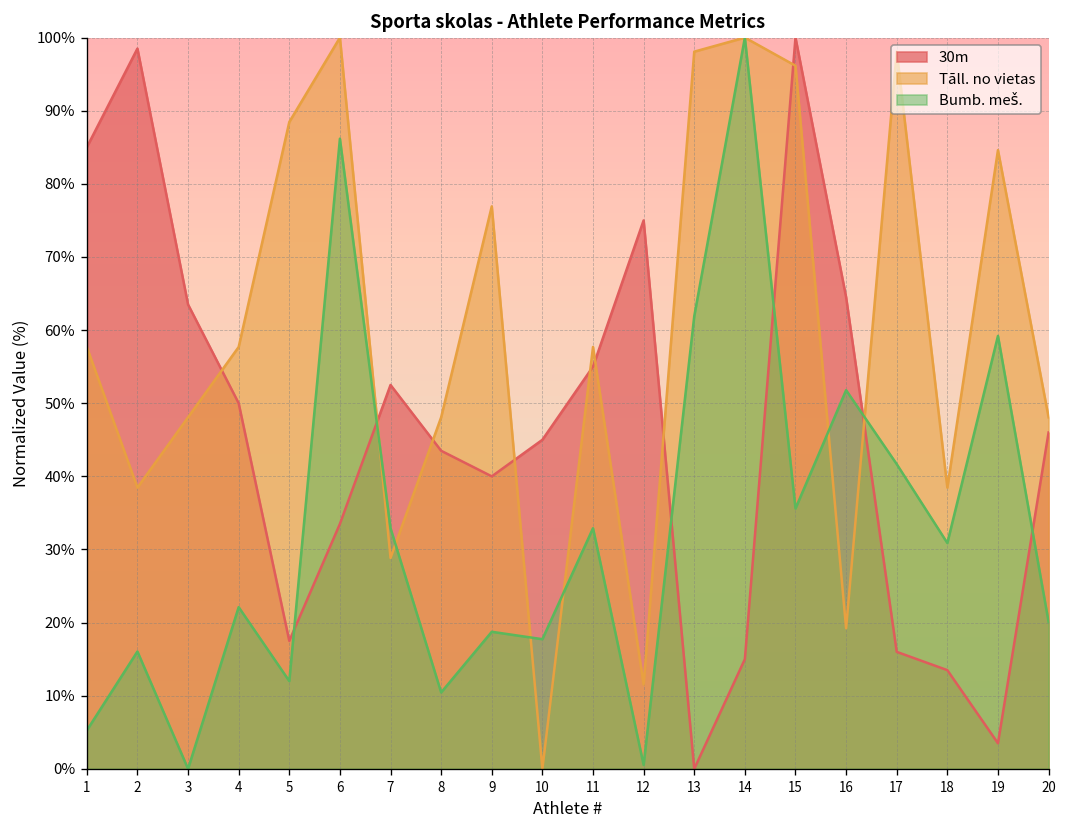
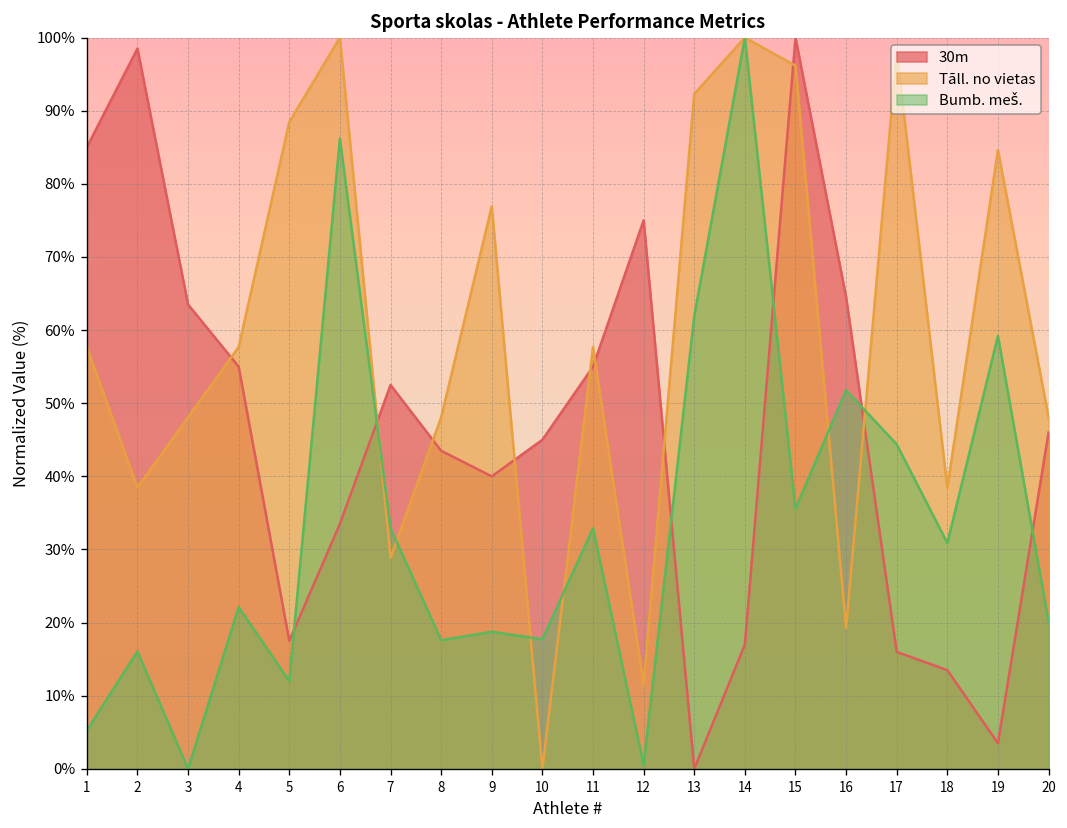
  {
    "30m": {
      "1": "85%",
      "2": "99%",
      "3": "64%",
-     "4": "50%",
+     "4": "55%",
      "5": "18%",
      "6": "34%",
      "7": "53%",
      "8": "44%",
      "9": "40%",
      "10": "45%",
      "11": "55%",
      "12": "75%",
      "13": "0%",
-     "14": "15%",
+     "14": "17%",
      "15": "100%",
      "16": "65%",
      "17": "16%",
      "18": "14%",
      "19": "4%",
      "20": "46%"
    },
    "Tāll. no vietas": {
      "1": "58%",
      "2": "38%",
      "3": "48%",
      "4": "58%",
      "5": "88%",
      "6": "100%",
      "7": "29%",
      "8": "48%",
      "9": "77%",
      "10": "0%",
      "11": "58%",
      "12": "12%",
-     "13": "98%",
+     "13": "92%",
      "15": "96%",
      "16": "19%",
      "18": "38%",
      "19": "85%",
      "20": "48%"
    },
    "Bumb. meš.": {
      "1": "5%",
      "2": "16%",
      "3": "0%",
      "4": "22%",
      "5": "12%",
      "6": "86%",
      "7": "33%",
-     "8": "10%",
+     "8": "18%",
      "9": "19%",
      "10": "18%",
      "11": "33%",
      "12": "1%",
      "13": "62%",
      "15": "36%",
      "16": "52%",
-     "17": "42%",
+     "17": "44%",
      "18": "31%",
      "19": "59%",
      "20": "20%"
    }
  }
